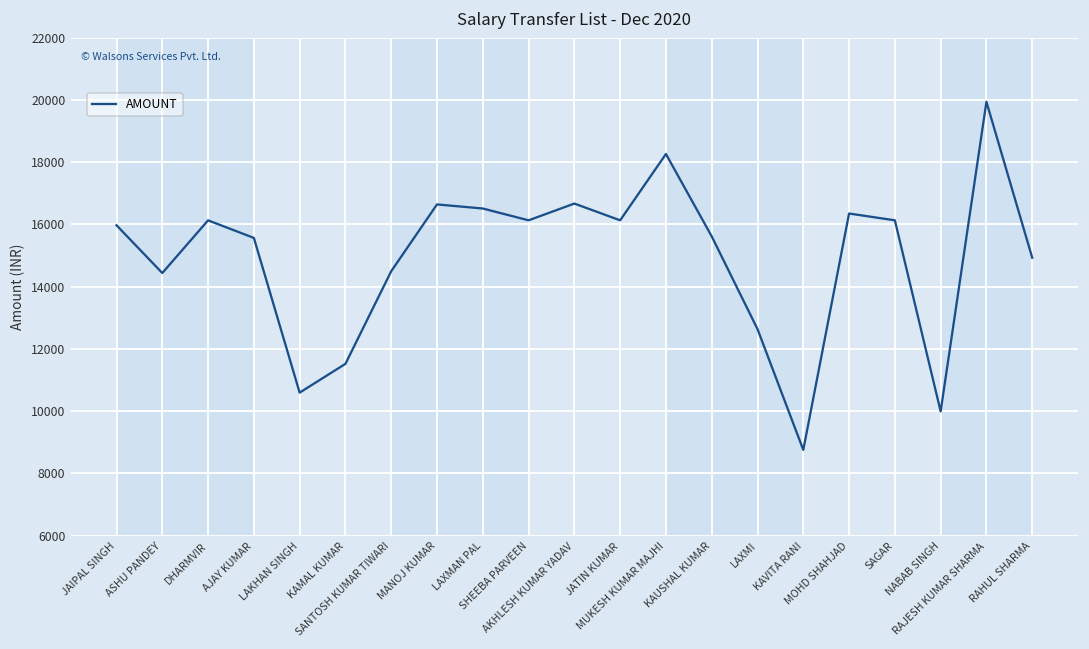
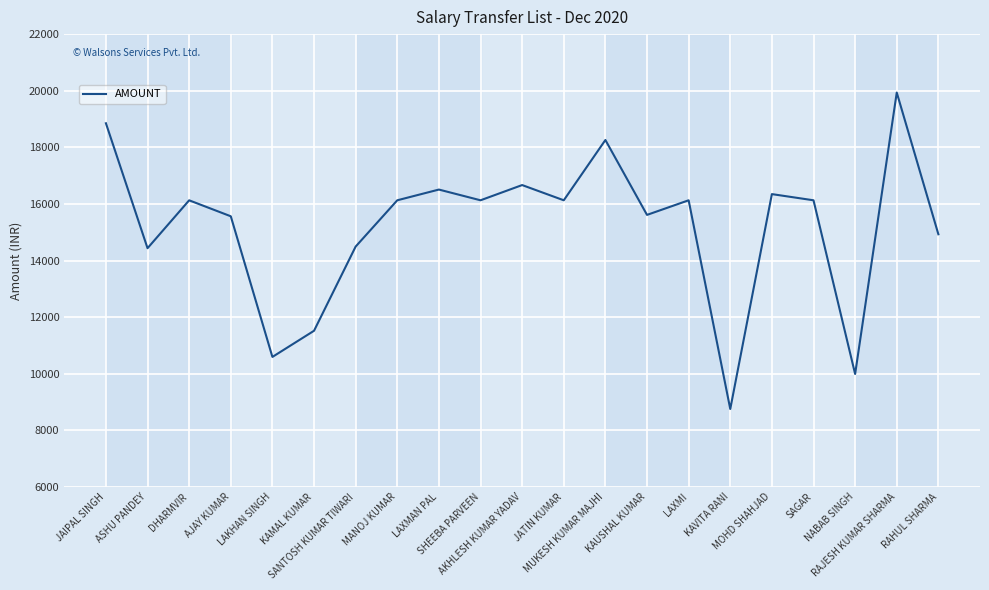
  {
-   "JAIPAL SINGH": 16000,
+   "JAIPAL SINGH": 18800,
    "ASHU PANDEY": 14400,
    "DHARMVIR": 16100,
    "AJAY KUMAR": 15600,
    "LAKHAN SINGH": 10600,
    "KAMAL KUMAR": 11500,
    "SANTOSH KUMAR TIWARI": 14500,
-   "MANOJ KUMAR": 16600,
+   "MANOJ KUMAR": 16100,
    "LAXMAN PAL": 16500,
    "SHEEBA PARVEEN": 16100,
    "AKHLESH KUMAR YADAV": 16700,
    "JATIN KUMAR": 16100,
    "MUKESH KUMAR MAJHI": 18300,
    "KAUSHAL KUMAR": 15600,
-   "LAXMI": 12600,
+   "LAXMI": 16100,
    "KAVITA RANI": 8800,
    "MOHD SHAHJAD": 16300,
    "SAGAR": 16100,
    "NABAB SINGH": 10000,
    "RAJESH KUMAR SHARMA": 19900,
    "RAHUL SHARMA": 14900
  }
